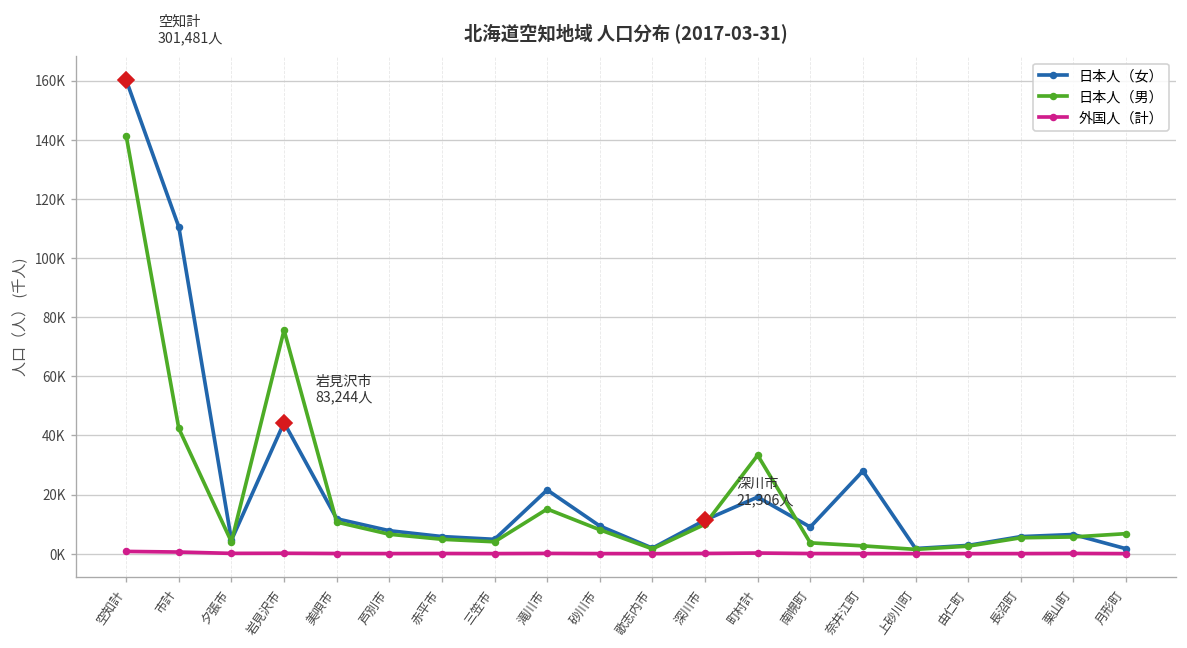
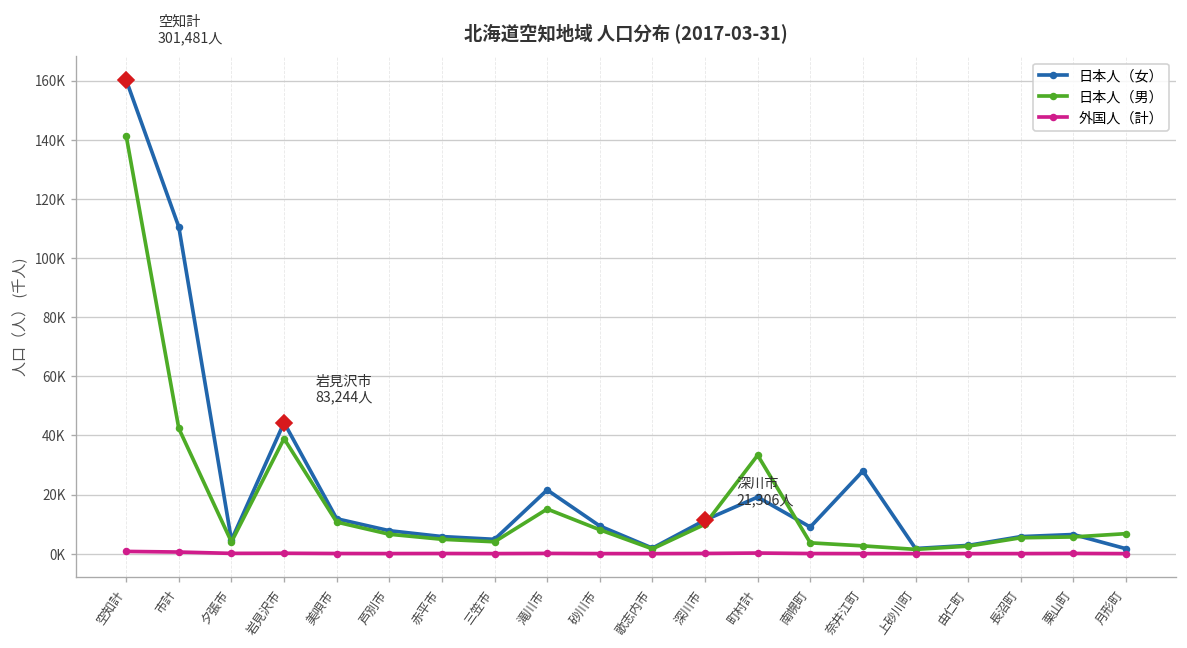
  {
    "日本人（女）": {
      "市計": 110000,
      "美唄市": 12000,
      "芦別市": 8000,
      "滝川市": 22000,
      "砂川市": 9000,
      "南幌町": 9000,
      "奈井江町": 28000,
      "月形町": 2000
    },
    "日本人（男）": {
      "空知計": 141000,
      "市計": 42000,
-     "岩見沢市": 76000,
+     "岩見沢市": 39000,
      "美唄市": 11000,
      "芦別市": 7000,
      "滝川市": 15000,
      "砂川市": 8000,
      "深川市": 10000,
      "町村計": 33000,
      "南幌町": 4000,
      "奈井江町": 3000,
      "月形町": 7000
    },
    "外国人（計）": {
      "空知計": 1000,
      "市計": 1000,
      "夕張市": 0,
      "岩見沢市": 0,
      "美唄市": 0,
      "芦別市": 0,
      "赤平市": 0,
      "三笠市": 0,
      "滝川市": 0,
      "砂川市": 0,
      "歌志内市": 0,
      "深川市": 0,
      "町村計": 0,
      "南幌町": 0,
      "奈井江町": 0,
      "上砂川町": 0,
      "由仁町": 0,
      "長沼町": 0,
      "栗山町": 0,
      "月形町": 0
    }
  }
